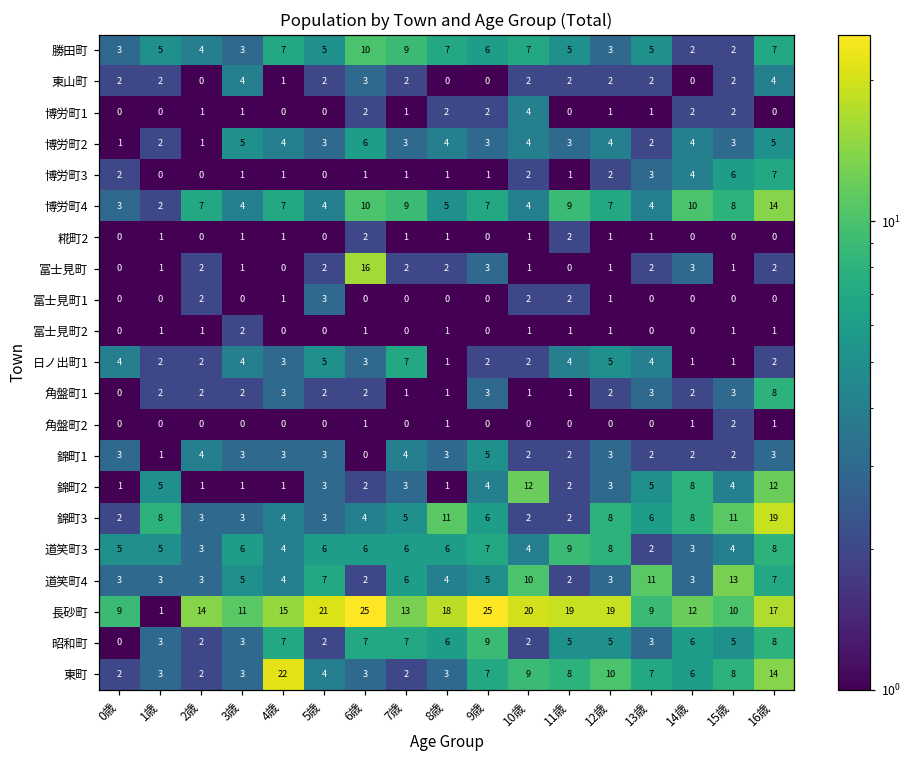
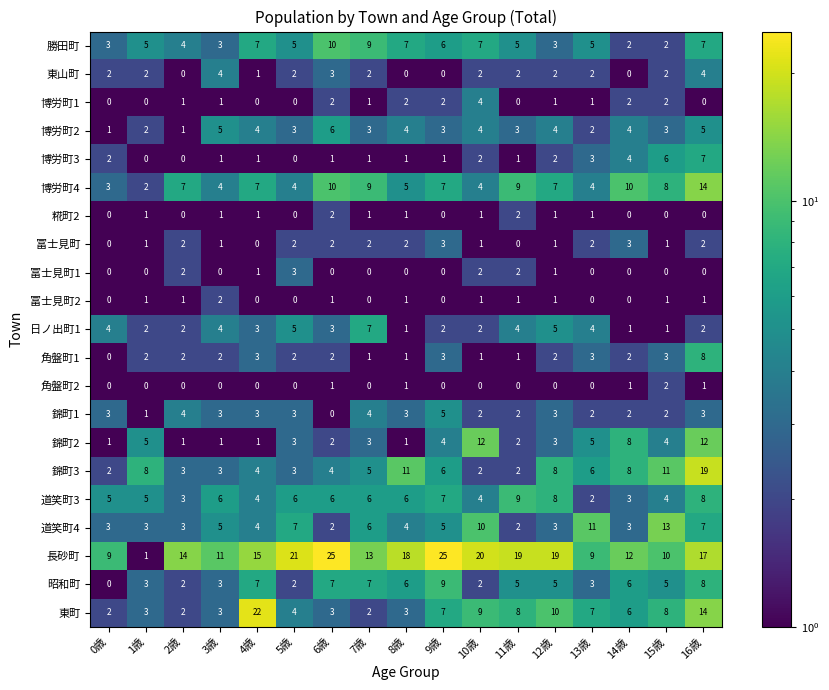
  {
    "冨士見町": {
      "0歳": 0,
      "1歳": 1,
      "2歳": 2,
      "3歳": 1,
      "4歳": 0,
      "5歳": 2,
-     "6歳": 16,
+     "6歳": 2,
      "7歳": 2,
      "8歳": 2,
      "9歳": 3,
      "10歳": 1,
      "11歳": 0,
      "12歳": 1,
      "13歳": 2,
      "14歳": 3,
      "15歳": 1,
      "16歳": 2
    }
  }
